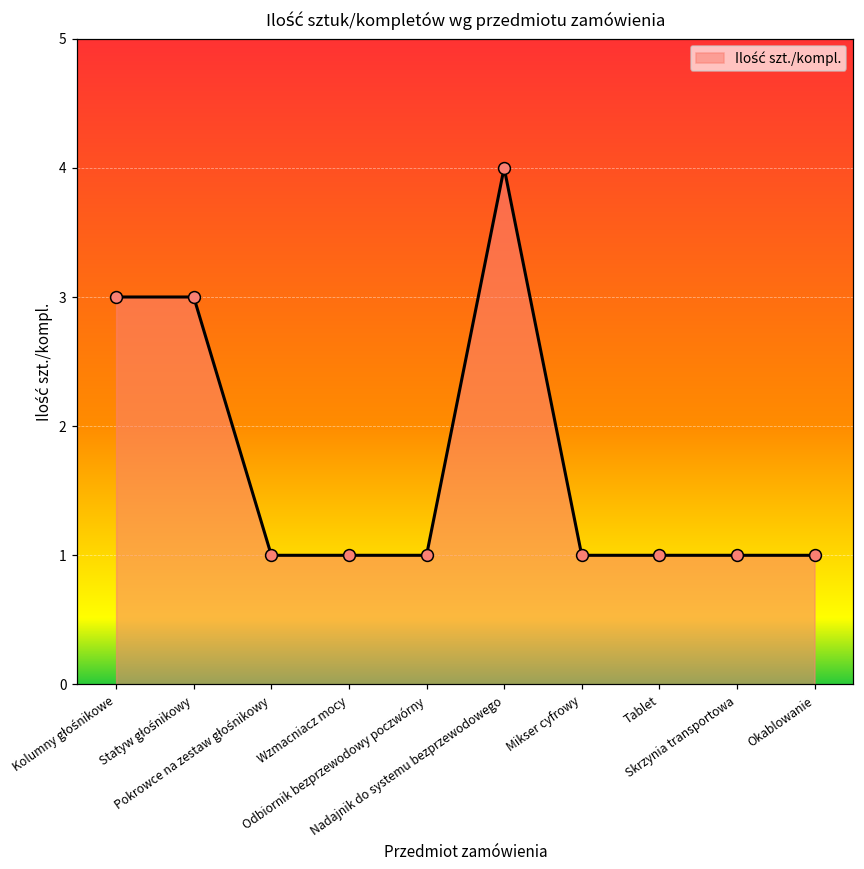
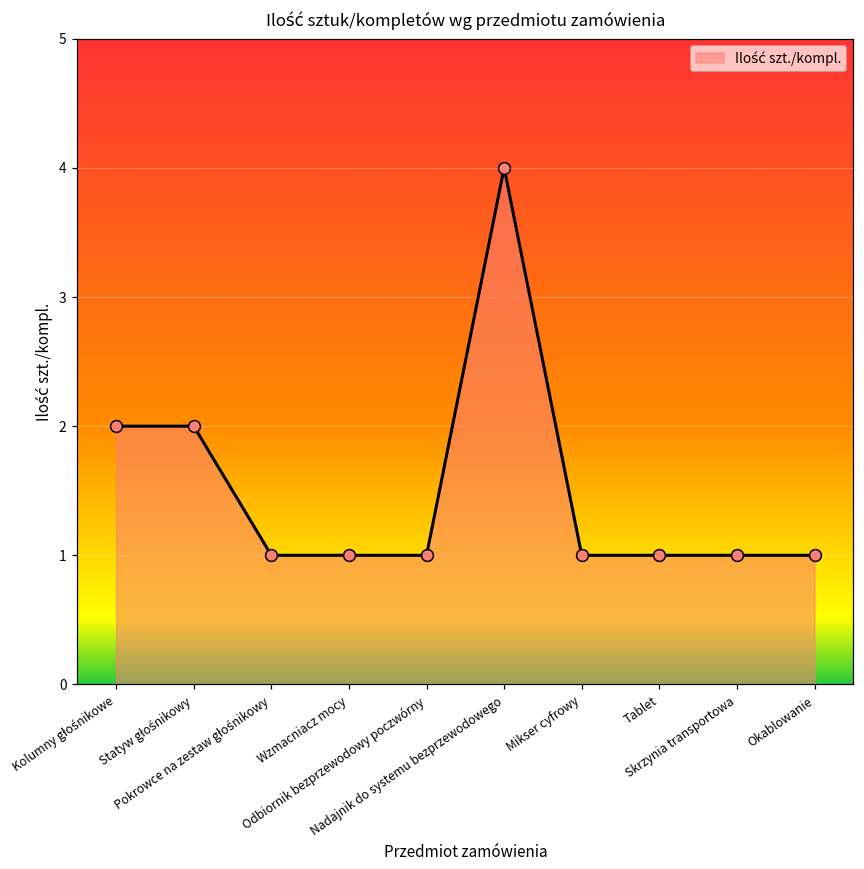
  {
-   "Kolumny głośnikowe": 3,
-   "Statyw głośnikowy": 3,
+   "Kolumny głośnikowe": 2,
+   "Statyw głośnikowy": 2,
    "Pokrowce na zestaw głośnikowy": 1,
    "Wzmacniacz mocy": 1,
    "Odbiornik bezprzewodowy poczwórny": 1,
    "Nadajnik do systemu bezprzewodowego": 4,
    "Mikser cyfrowy": 1,
    "Tablet": 1,
    "Skrzynia transportowa": 1,
    "Okablowanie": 1
  }
